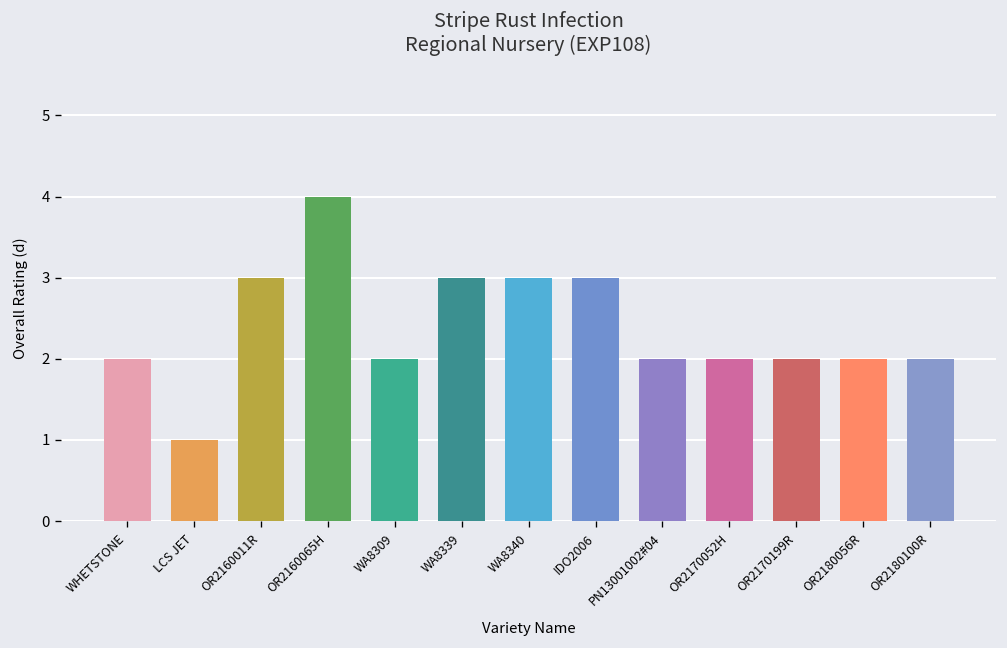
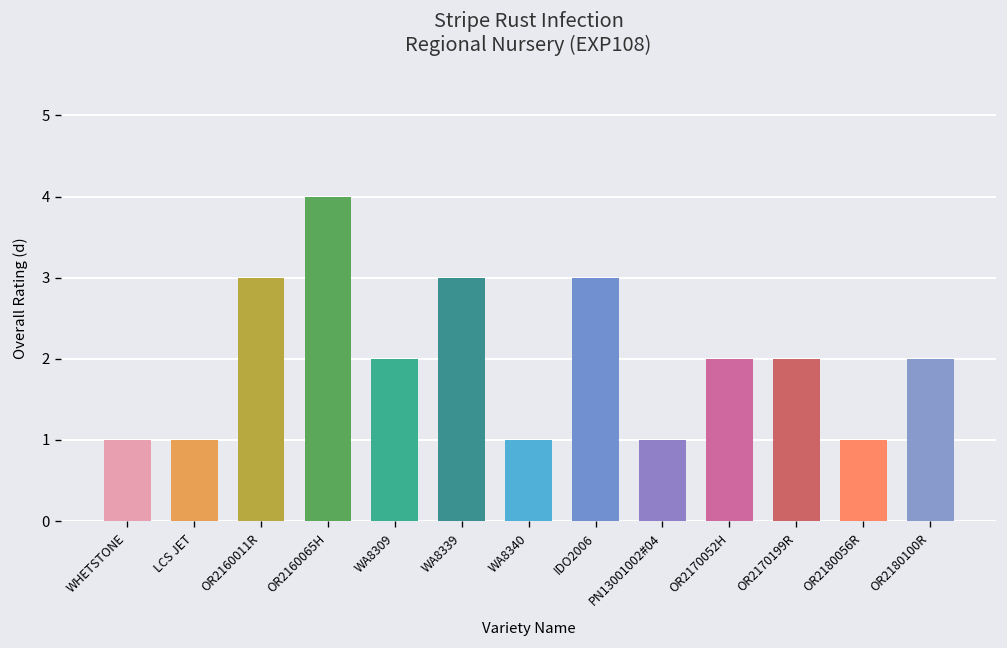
  {
-   "WHETSTONE": 2,
+   "WHETSTONE": 1,
    "LCS JET": 1,
    "OR2160011R": 3,
    "OR2160065H": 4,
    "WA8309": 2,
    "WA8339": 3,
-   "WA8340": 3,
+   "WA8340": 1,
    "IDO2006": 3,
-   "PN13001002#04": 2,
+   "PN13001002#04": 1,
    "OR2170052H": 2,
    "OR2170199R": 2,
-   "OR2180056R": 2,
+   "OR2180056R": 1,
    "OR2180100R": 2
  }
